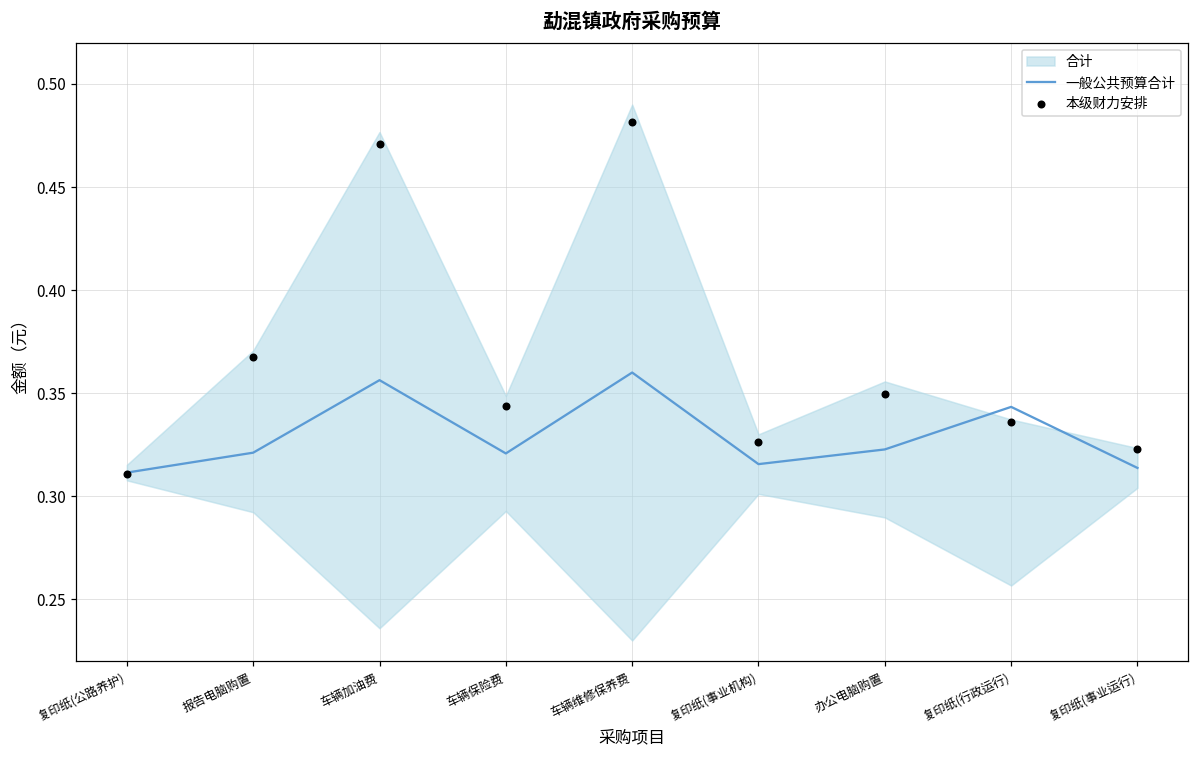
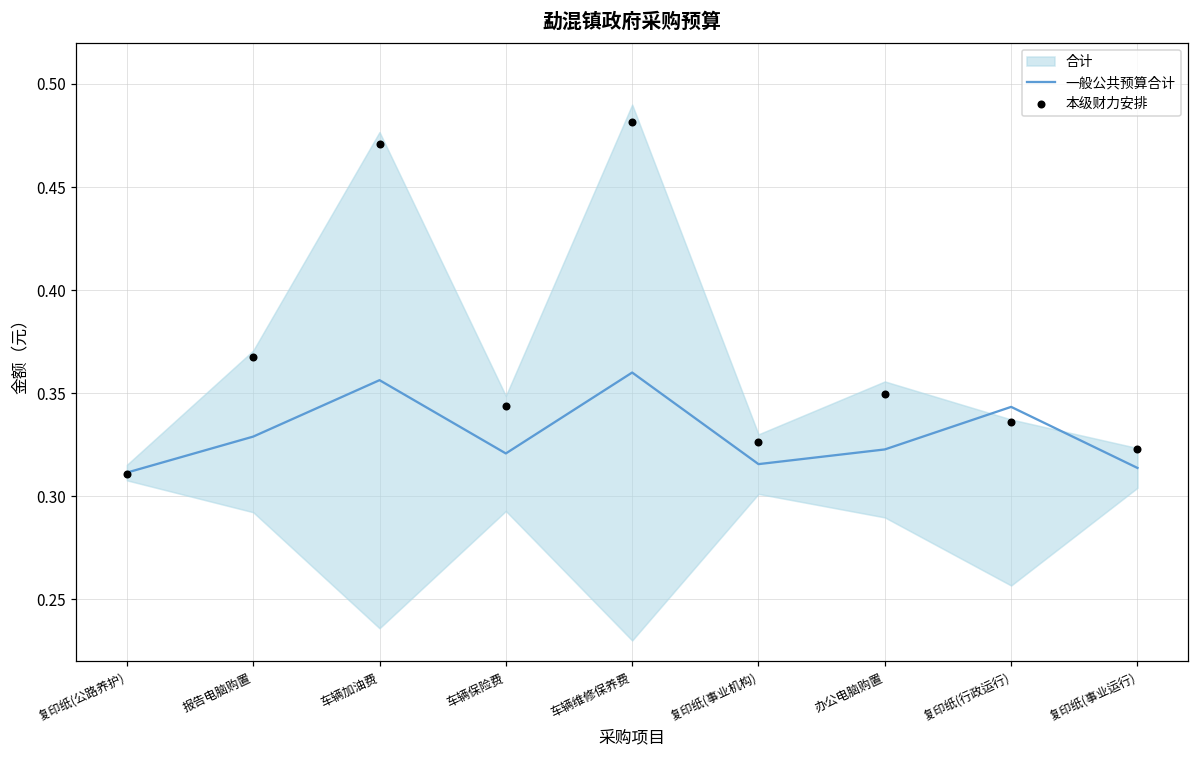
  {
    "一般公共预算合计": {
-     "报告电脑购置": 0.321,
+     "报告电脑购置": 0.329,
      "车辆加油费": 0.356,
      "车辆保险费": 0.321,
      "车辆维修保养费": 0.360,
      "复印纸(事业机构)": 0.316,
      "办公电脑购置": 0.323,
      "复印纸(行政运行)": 0.343,
      "复印纸(事业运行)": 0.314
    }
  }
